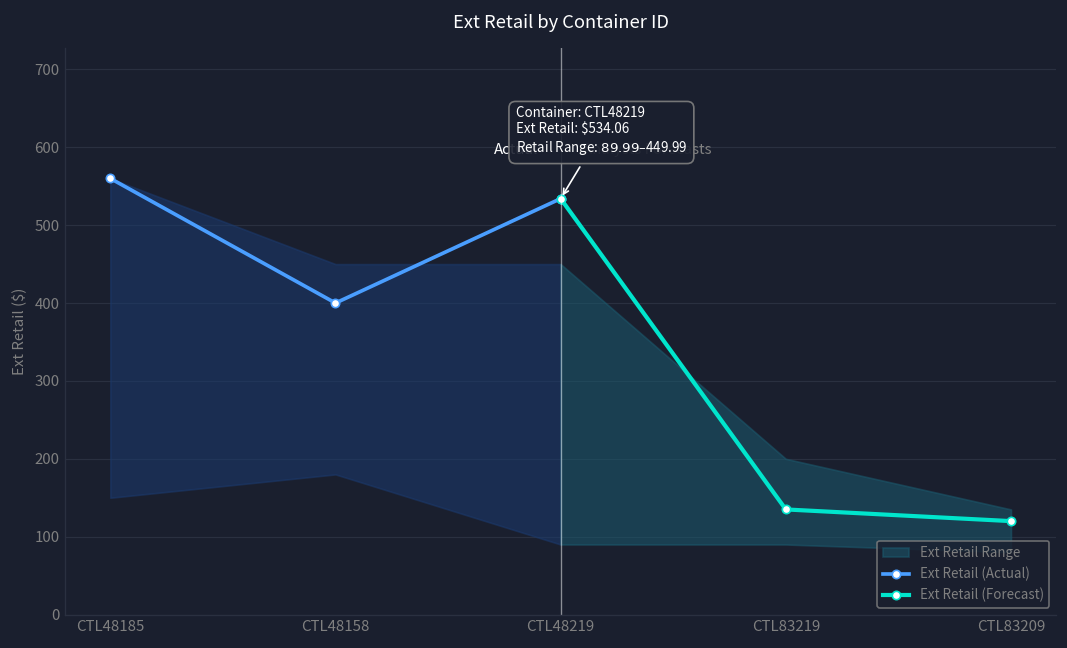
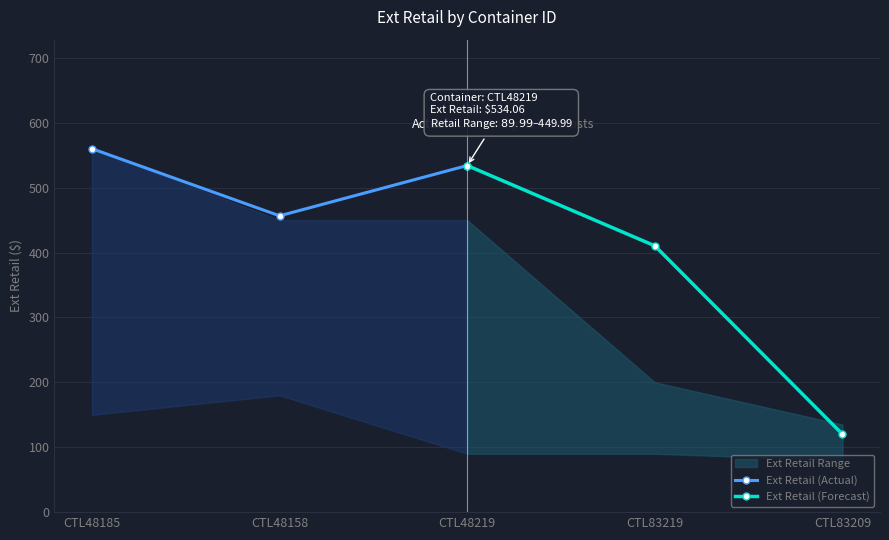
  {
    "Ext Retail (Actual)": {
-     "CTL48158": 400
+     "CTL48158": 460
    },
    "Ext Retail (Forecast)": {
-     "CTL83219": 130,
+     "CTL83219": 410,
      "CTL83209": 120
    }
  }
